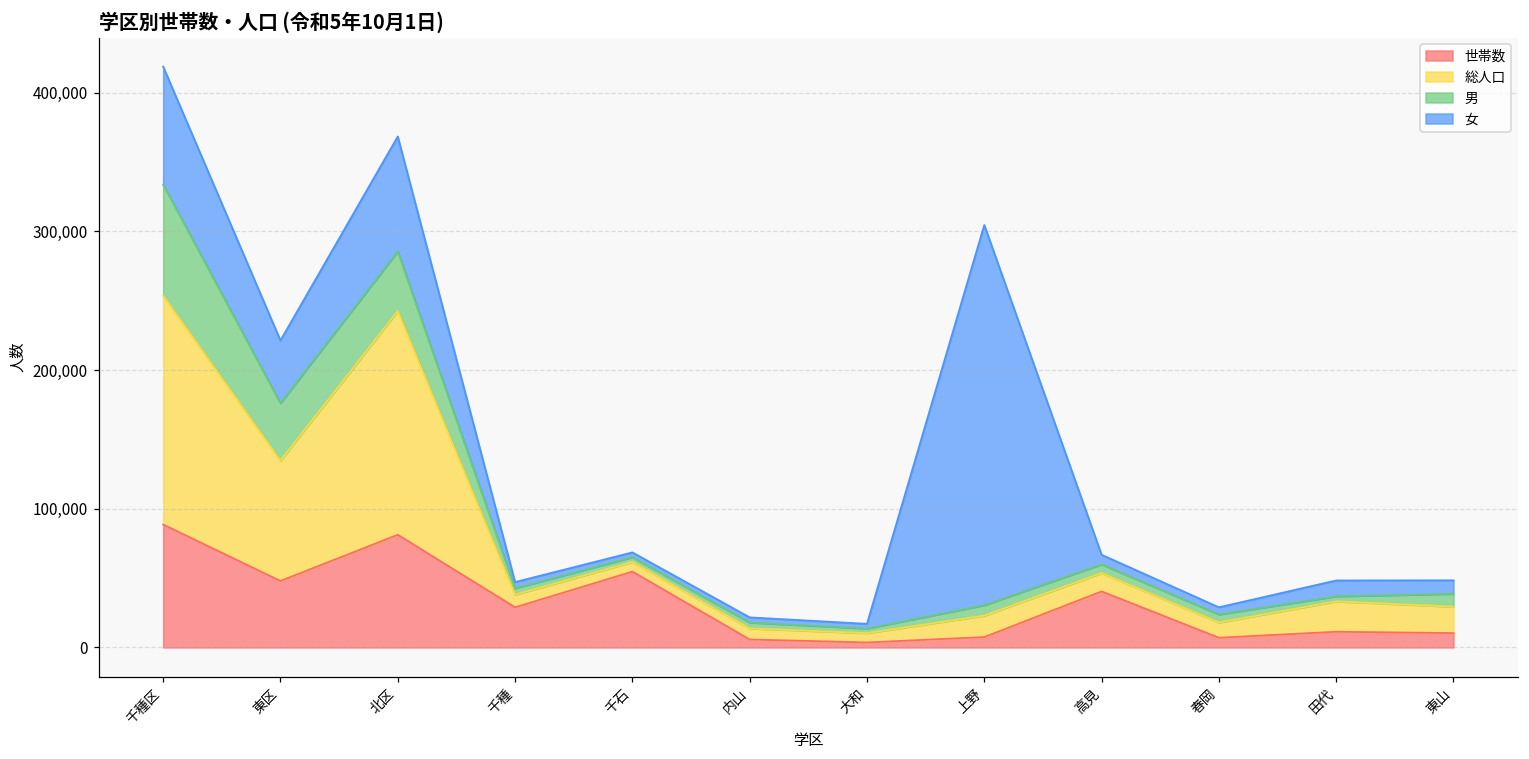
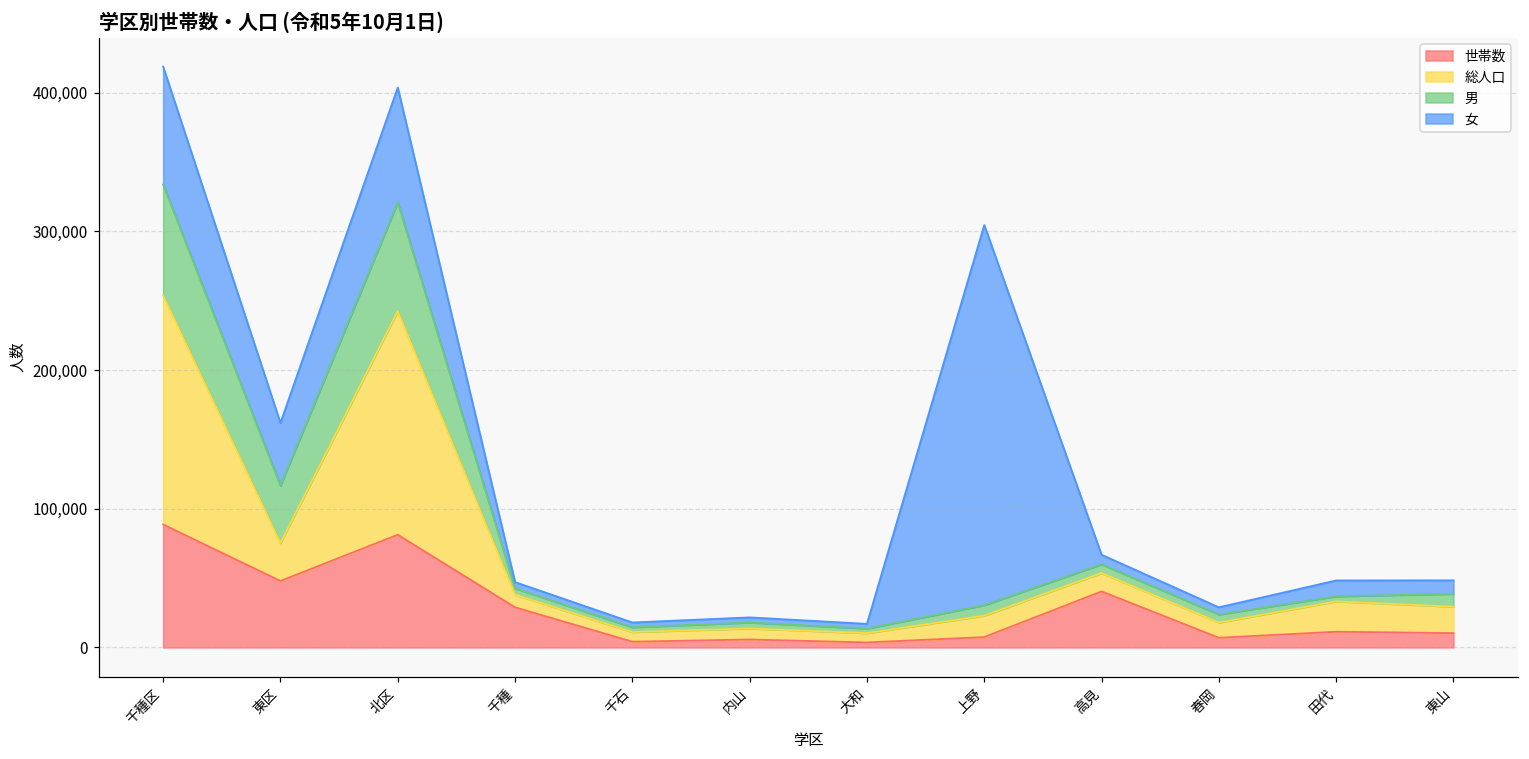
  {
    "世帯数": {
      "千種区": "89,000",
      "東区": "48,000",
      "北区": "81,000",
      "千種": "29,000",
-     "千石": "55,000",
+     "千石": "4,000",
      "内山": "6,000",
      "大和": "4,000",
      "上野": "7,000",
      "高見": "40,000",
      "春岡": "7,000",
      "田代": "11,000",
      "東山": "10,000"
    },
    "総人口": {
      "千種区": "165,000",
-     "東区": "87,000",
+     "東区": "27,000",
      "北区": "161,000",
      "千種": "9,000",
      "千石": "7,000",
      "内山": "8,000",
      "大和": "7,000",
      "上野": "15,000",
      "高見": "13,000",
      "春岡": "11,000",
      "田代": "22,000",
      "東山": "19,000"
    },
    "男": {
      "千種区": "80,000",
      "東区": "41,000",
-     "北区": "43,000",
+     "北区": "78,000",
      "千種": "5,000",
      "千石": "3,000",
      "内山": "4,000",
      "大和": "3,000",
      "上野": "8,000",
      "高見": "6,000",
      "春岡": "6,000",
      "田代": "4,000",
      "東山": "9,000"
    },
    "女": {
      "千種区": "85,000",
      "東区": "45,000",
      "北区": "83,000",
      "千種": "5,000",
      "千石": "3,000",
      "内山": "4,000",
      "大和": "3,000",
      "上野": "274,000",
      "高見": "7,000",
      "春岡": "5,000",
      "田代": "11,000",
      "東山": "10,000"
    }
  }
